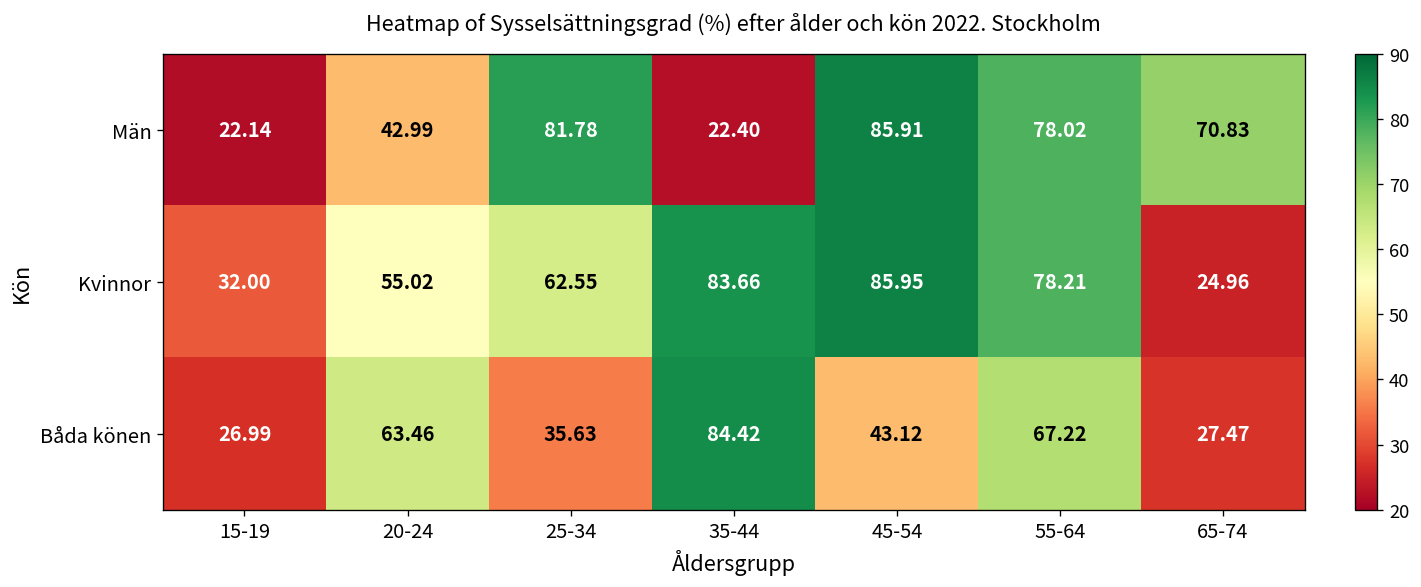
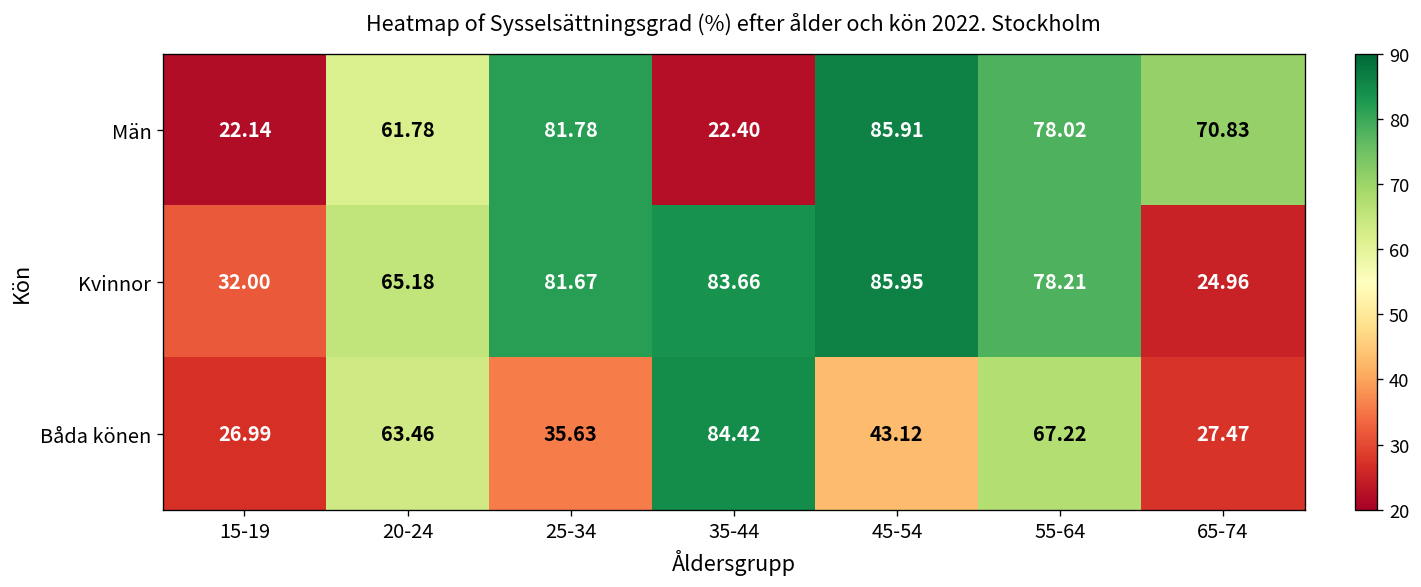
  {
    "Män": {
      "15-19": 22.14,
-     "20-24": 42.99,
+     "20-24": 61.78,
      "25-34": 81.78,
      "35-44": 22.40,
      "45-54": 85.91,
      "55-64": 78.02,
      "65-74": 70.83
    },
    "Kvinnor": {
      "15-19": 32.00,
-     "20-24": 55.02,
-     "25-34": 62.55,
+     "20-24": 65.18,
+     "25-34": 81.67,
      "35-44": 83.66,
      "45-54": 85.95,
      "55-64": 78.21,
      "65-74": 24.96
    },
    "Båda könen": {
      "15-19": 26.99,
      "20-24": 63.46,
      "25-34": 35.63,
      "35-44": 84.42,
      "45-54": 43.12,
      "55-64": 67.22,
      "65-74": 27.47
    }
  }
